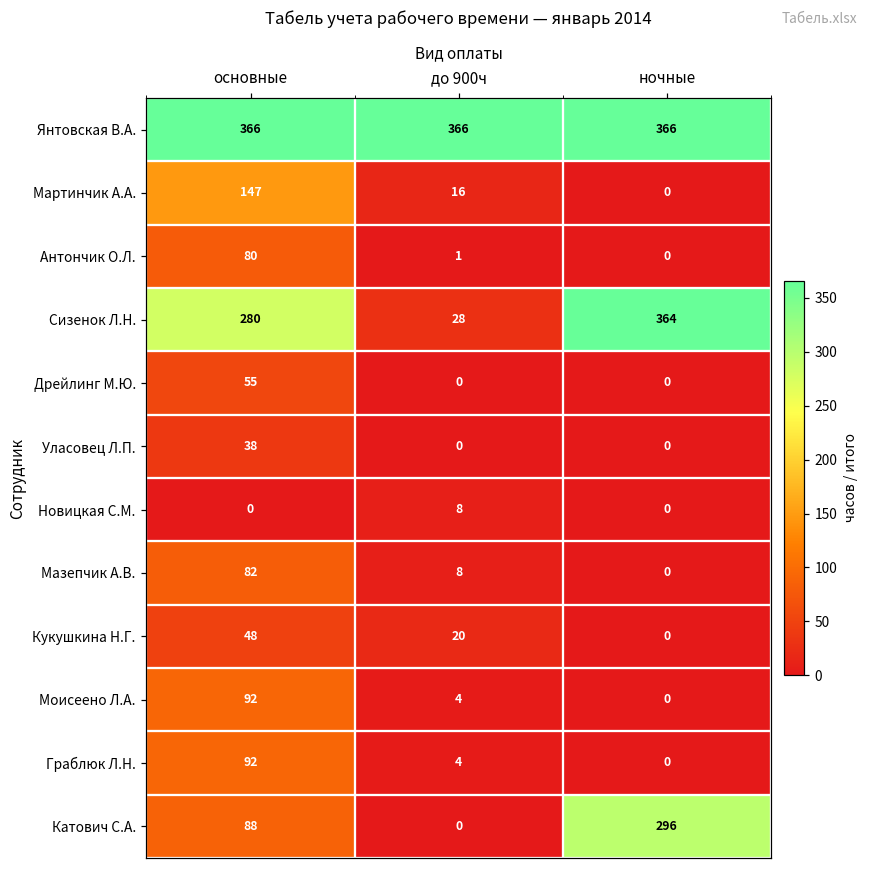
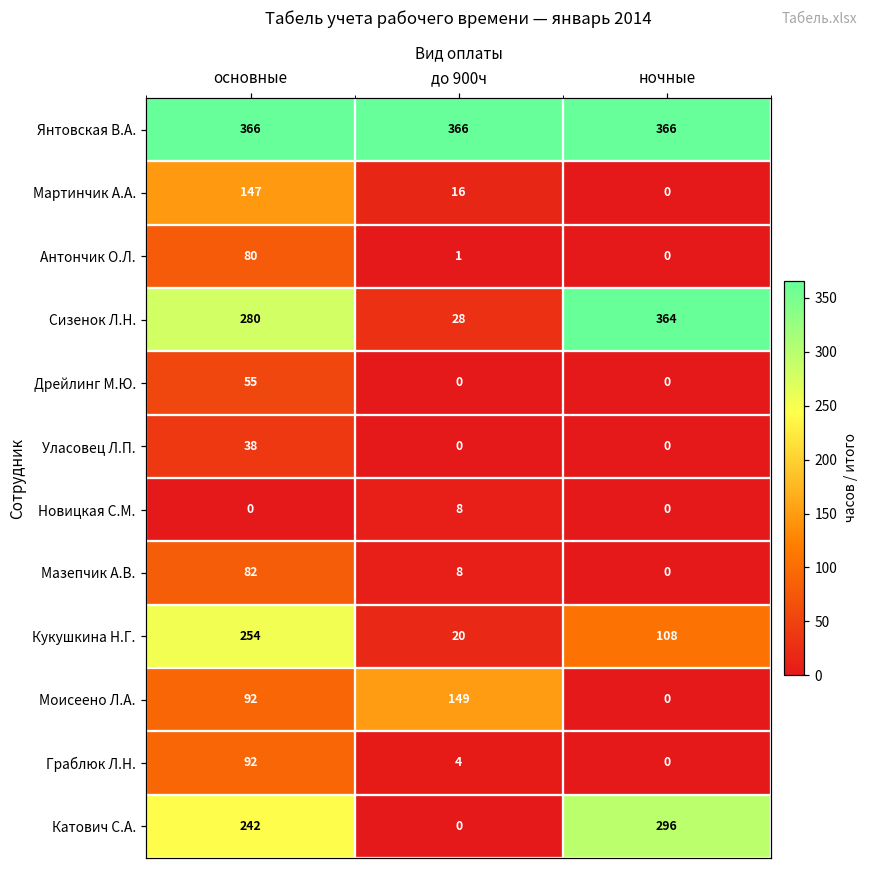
  {
    "Янтовская В.А.": {
      "основные": 366,
      "до 900ч": 366,
      "ночные": 366
    },
    "Мартинчик А.А.": {
      "основные": 147,
      "до 900ч": 16,
      "ночные": 0
    },
    "Антончик О.Л.": {
      "основные": 80,
      "до 900ч": 1,
      "ночные": 0
    },
    "Сизенок Л.Н.": {
      "основные": 280,
      "до 900ч": 28,
      "ночные": 364
    },
    "Дрейлинг М.Ю.": {
      "основные": 55,
      "до 900ч": 0,
      "ночные": 0
    },
    "Уласовец Л.П.": {
      "основные": 38,
      "до 900ч": 0,
      "ночные": 0
    },
    "Новицкая С.М.": {
      "основные": 0,
      "до 900ч": 8,
      "ночные": 0
    },
    "Мазепчик А.В.": {
      "основные": 82,
      "до 900ч": 8,
      "ночные": 0
    },
    "Кукушкина Н.Г.": {
-     "основные": 48,
+     "основные": 254,
      "до 900ч": 20,
-     "ночные": 0
+     "ночные": 108
    },
    "Моисеено Л.А.": {
      "основные": 92,
-     "до 900ч": 4,
+     "до 900ч": 149,
      "ночные": 0
    },
    "Граблюк Л.Н.": {
      "основные": 92,
      "до 900ч": 4,
      "ночные": 0
    },
    "Катович С.А.": {
-     "основные": 88,
+     "основные": 242,
      "до 900ч": 0,
      "ночные": 296
    }
  }
